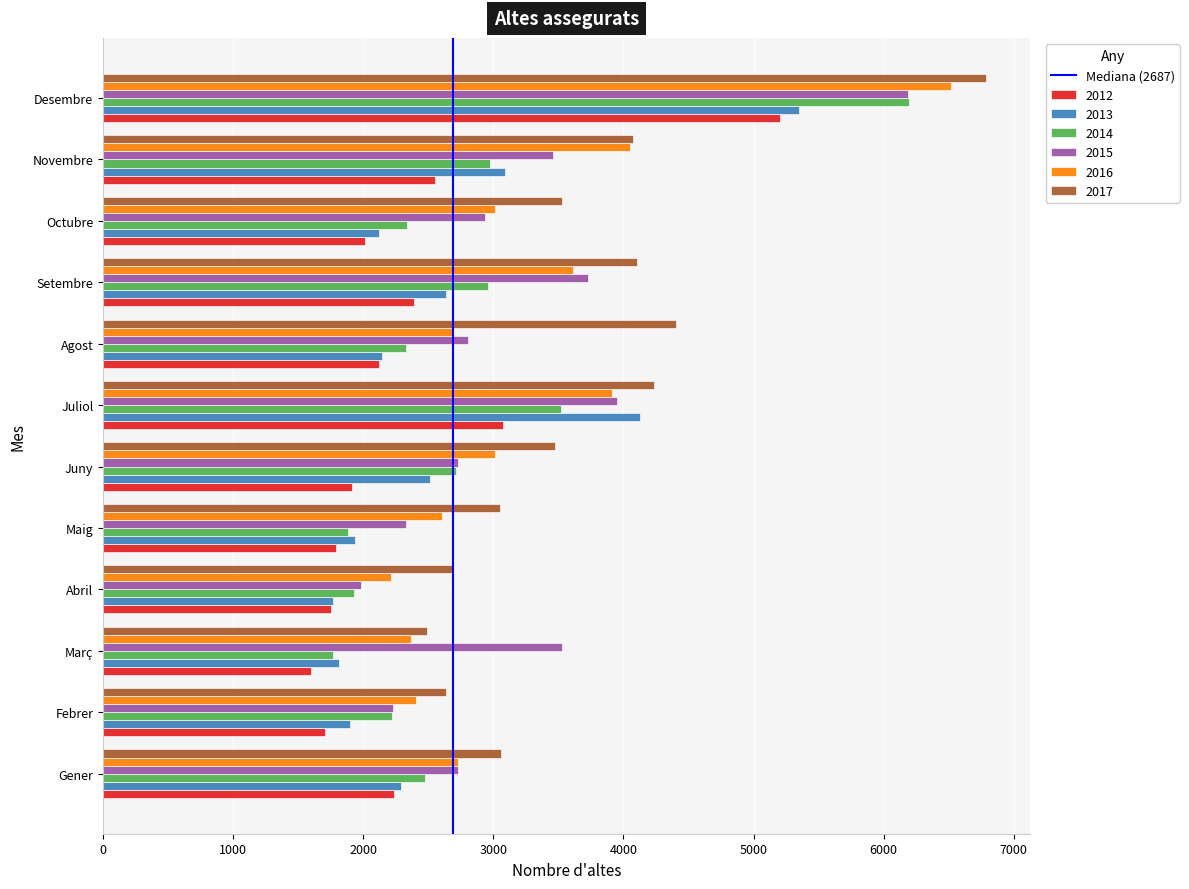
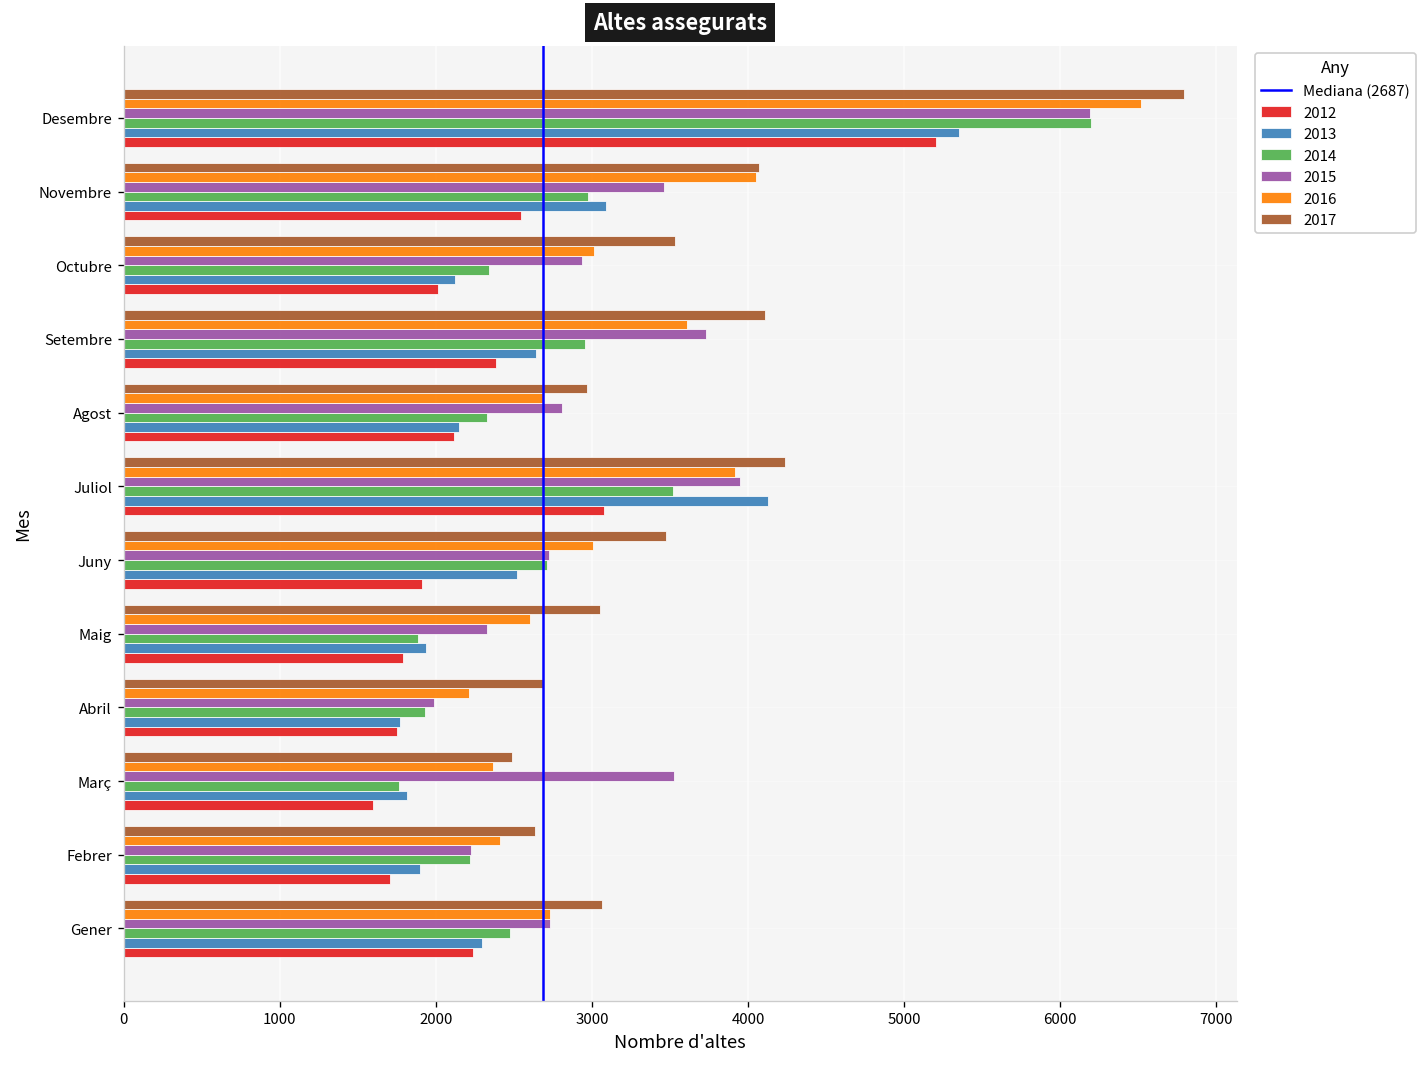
  {
    "2012": {
      "Desembre": 5200,
      "Novembre": 2550,
      "Octubre": 2010,
      "Setembre": 2390,
      "Agost": 2120,
      "Juliol": 3080,
      "Juny": 1910,
      "Maig": 1790,
      "Abril": 1750,
      "Març": 1600,
      "Febrer": 1710,
      "Gener": 2240
    },
    "2013": {
      "Desembre": 5350,
      "Novembre": 3090,
      "Octubre": 2120,
      "Setembre": 2640,
      "Agost": 2150,
      "Juliol": 4130,
      "Juny": 2520,
      "Maig": 1940,
      "Abril": 1770,
      "Març": 1810,
      "Febrer": 1900,
      "Gener": 2290
    },
    "2014": {
      "Desembre": 6200,
      "Novembre": 2980,
      "Octubre": 2340,
      "Setembre": 2960,
      "Agost": 2330,
      "Juliol": 3520,
      "Juny": 2710,
      "Maig": 1890,
      "Abril": 1930,
      "Març": 1770,
      "Febrer": 2220,
      "Gener": 2470
    },
    "2015": {
      "Desembre": 6190,
      "Novembre": 3460,
      "Octubre": 2940,
      "Setembre": 3730,
      "Agost": 2810,
      "Juliol": 3950,
      "Juny": 2730,
      "Maig": 2330,
      "Abril": 1990,
      "Març": 3530,
      "Febrer": 2230,
      "Gener": 2730
    },
    "2016": {
      "Desembre": 6520,
      "Novembre": 4050,
      "Octubre": 3010,
      "Setembre": 3610,
      "Agost": 2690,
      "Juliol": 3920,
      "Juny": 3010,
      "Maig": 2600,
      "Abril": 2220,
      "Març": 2360,
      "Febrer": 2410,
      "Gener": 2730
    },
    "2017": {
      "Desembre": 6790,
      "Novembre": 4070,
      "Octubre": 3530,
      "Setembre": 4110,
-     "Agost": 4400,
+     "Agost": 2970,
      "Juliol": 4230,
      "Juny": 3470,
      "Maig": 3050,
      "Abril": 2690,
      "Març": 2490,
      "Febrer": 2630,
      "Gener": 3060
    }
  }
